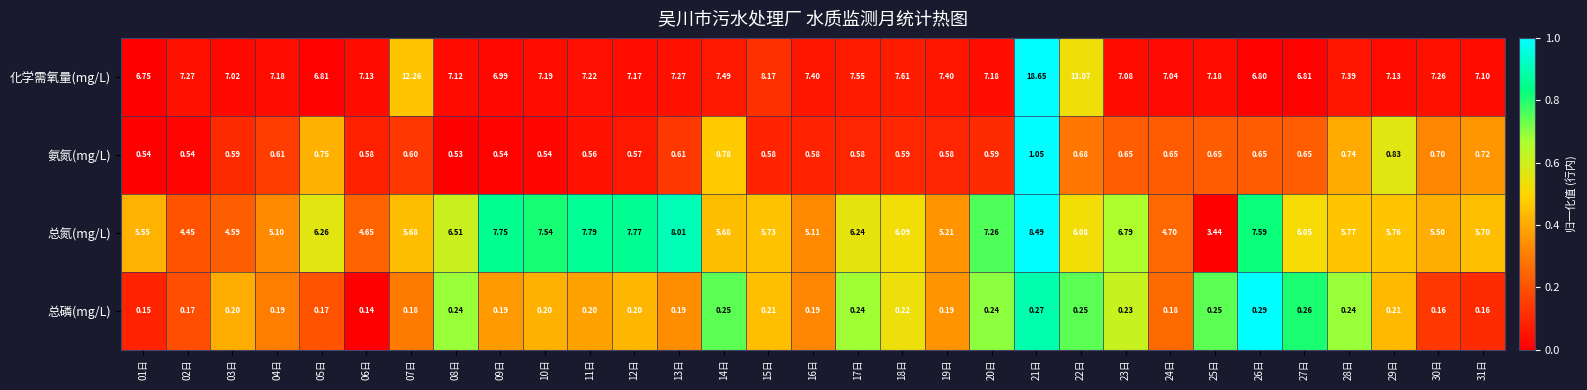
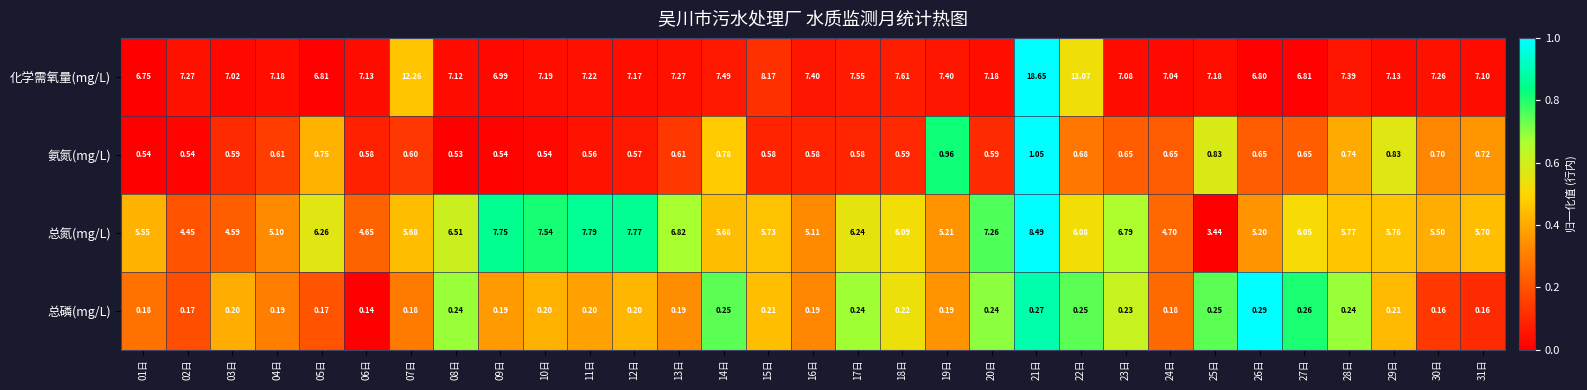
  {
    "化学需氧量(mg/L)": {
      "01日": 6.75,
      "02日": 7.27,
      "03日": 7.02,
      "04日": 7.18,
      "05日": 6.81,
      "06日": 7.13,
      "07日": 12.26,
      "08日": 7.12,
      "09日": 6.99,
      "10日": 7.19,
      "11日": 7.22,
      "12日": 7.17,
      "13日": 7.27,
      "14日": 7.49,
      "15日": 8.17,
      "16日": 7.40,
      "17日": 7.55,
      "18日": 7.61,
      "19日": 7.40,
      "20日": 7.18,
      "21日": 18.65,
      "22日": 13.07,
      "23日": 7.08,
      "24日": 7.04,
      "25日": 7.18,
      "26日": 6.80,
      "27日": 6.81,
      "28日": 7.39,
      "29日": 7.13,
      "30日": 7.26,
      "31日": 7.10
    },
    "氨氮(mg/L)": {
      "01日": 0.54,
      "02日": 0.54,
      "03日": 0.59,
      "04日": 0.61,
      "05日": 0.75,
      "06日": 0.58,
      "07日": 0.60,
      "08日": 0.53,
      "09日": 0.54,
      "10日": 0.54,
      "11日": 0.56,
      "12日": 0.57,
      "13日": 0.61,
      "14日": 0.78,
      "15日": 0.58,
      "16日": 0.58,
      "17日": 0.58,
      "18日": 0.59,
-     "19日": 0.58,
+     "19日": 0.96,
      "20日": 0.59,
      "21日": 1.05,
      "22日": 0.68,
      "23日": 0.65,
      "24日": 0.65,
-     "25日": 0.65,
+     "25日": 0.83,
      "26日": 0.65,
      "27日": 0.65,
      "28日": 0.74,
      "29日": 0.83,
      "30日": 0.70,
      "31日": 0.72
    },
    "总氮(mg/L)": {
      "01日": 5.55,
      "02日": 4.45,
      "03日": 4.59,
      "04日": 5.10,
      "05日": 6.26,
      "06日": 4.65,
      "07日": 5.68,
      "08日": 6.51,
      "09日": 7.75,
      "10日": 7.54,
      "11日": 7.79,
      "12日": 7.77,
-     "13日": 8.01,
+     "13日": 6.82,
      "14日": 5.68,
      "15日": 5.73,
      "16日": 5.11,
      "17日": 6.24,
      "18日": 6.09,
      "19日": 5.21,
      "20日": 7.26,
      "21日": 8.49,
      "22日": 6.08,
      "23日": 6.79,
      "24日": 4.70,
      "25日": 3.44,
-     "26日": 7.59,
+     "26日": 5.20,
      "27日": 6.05,
      "28日": 5.77,
      "29日": 5.76,
      "30日": 5.50,
      "31日": 5.70
    },
    "总磷(mg/L)": {
-     "01日": 0.15,
+     "01日": 0.18,
      "02日": 0.17,
      "03日": 0.20,
      "04日": 0.19,
      "05日": 0.17,
      "06日": 0.14,
      "07日": 0.18,
      "08日": 0.24,
      "09日": 0.19,
      "10日": 0.20,
      "11日": 0.20,
      "12日": 0.20,
      "13日": 0.19,
      "14日": 0.25,
      "15日": 0.21,
      "16日": 0.19,
      "17日": 0.24,
      "18日": 0.22,
      "19日": 0.19,
      "20日": 0.24,
      "21日": 0.27,
      "22日": 0.25,
      "23日": 0.23,
      "24日": 0.18,
      "25日": 0.25,
      "26日": 0.29,
      "27日": 0.26,
      "28日": 0.24,
      "29日": 0.21,
      "30日": 0.16,
      "31日": 0.16
    }
  }
